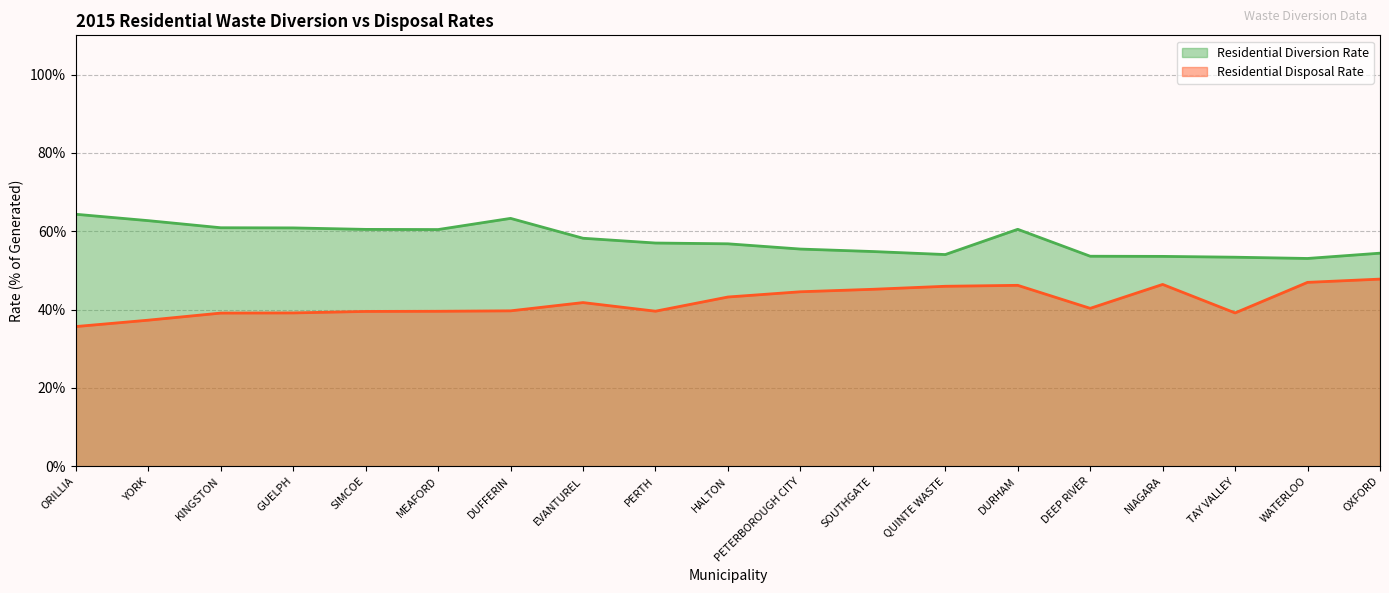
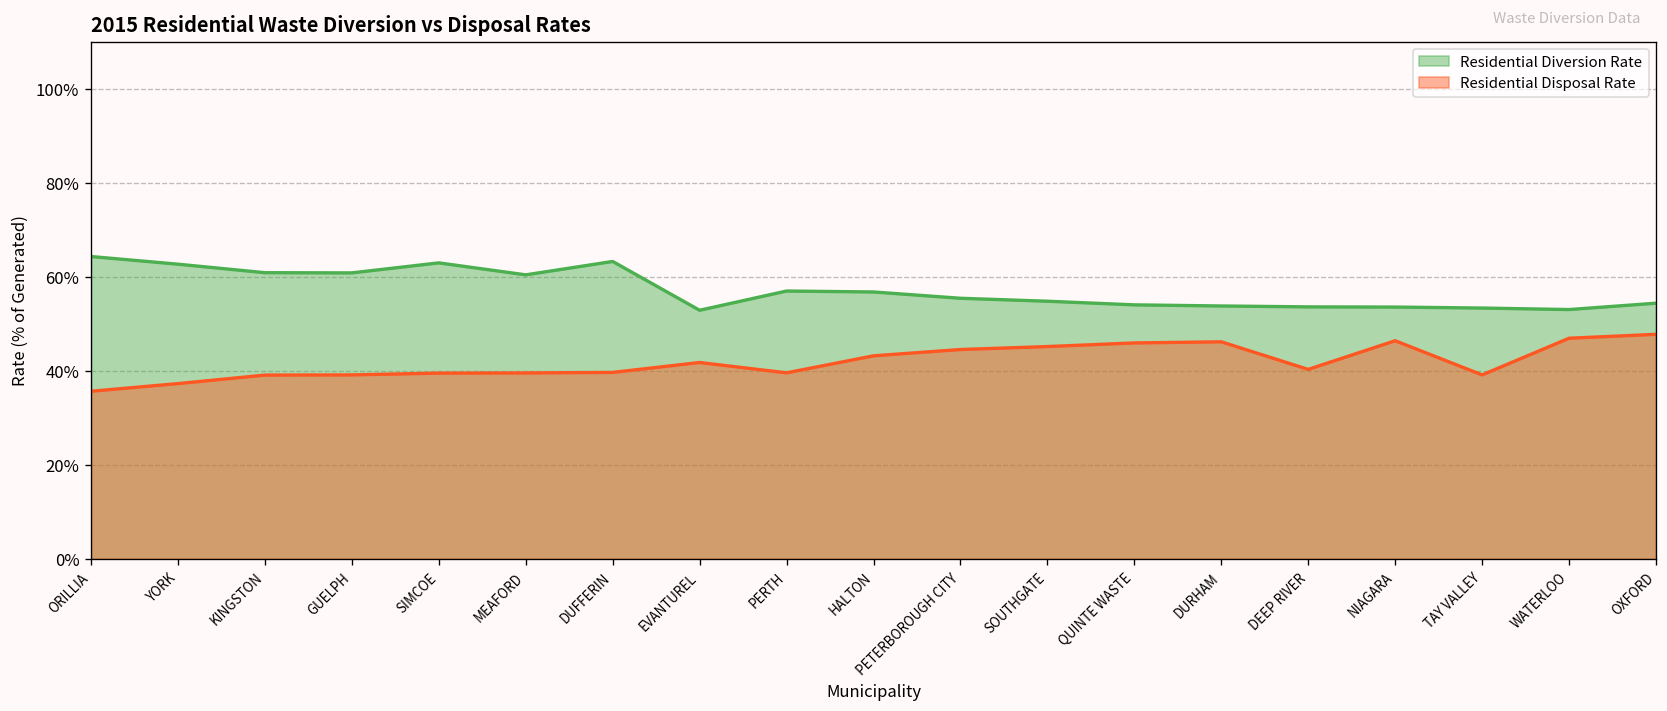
  {
    "Residential Diversion Rate": {
      "ORILLIA": "64%",
      "YORK": "63%",
      "KINGSTON": "61%",
      "GUELPH": "61%",
-     "SIMCOE": "60%",
+     "SIMCOE": "63%",
      "MEAFORD": "60%",
      "DUFFERIN": "63%",
-     "EVANTUREL": "58%",
+     "EVANTUREL": "53%",
      "PERTH": "57%",
      "HALTON": "57%",
      "PETERBOROUGH CITY": "55%",
      "SOUTHGATE": "55%",
      "QUINTE WASTE": "54%",
-     "DURHAM": "60%",
+     "DURHAM": "54%",
      "DEEP RIVER": "54%",
      "NIAGARA": "54%",
      "TAY VALLEY": "53%",
      "WATERLOO": "53%",
      "OXFORD": "54%"
    },
    "Residential Disposal Rate": {
      "ORILLIA": "36%",
      "YORK": "37%",
      "KINGSTON": "39%",
      "GUELPH": "39%",
      "SIMCOE": "40%",
      "MEAFORD": "40%",
      "DUFFERIN": "40%",
      "EVANTUREL": "42%",
      "PERTH": "40%",
      "HALTON": "43%",
      "PETERBOROUGH CITY": "45%",
      "SOUTHGATE": "45%",
      "QUINTE WASTE": "46%",
      "DURHAM": "46%",
      "DEEP RIVER": "40%",
      "NIAGARA": "46%",
      "TAY VALLEY": "39%",
      "WATERLOO": "47%",
      "OXFORD": "48%"
    }
  }
